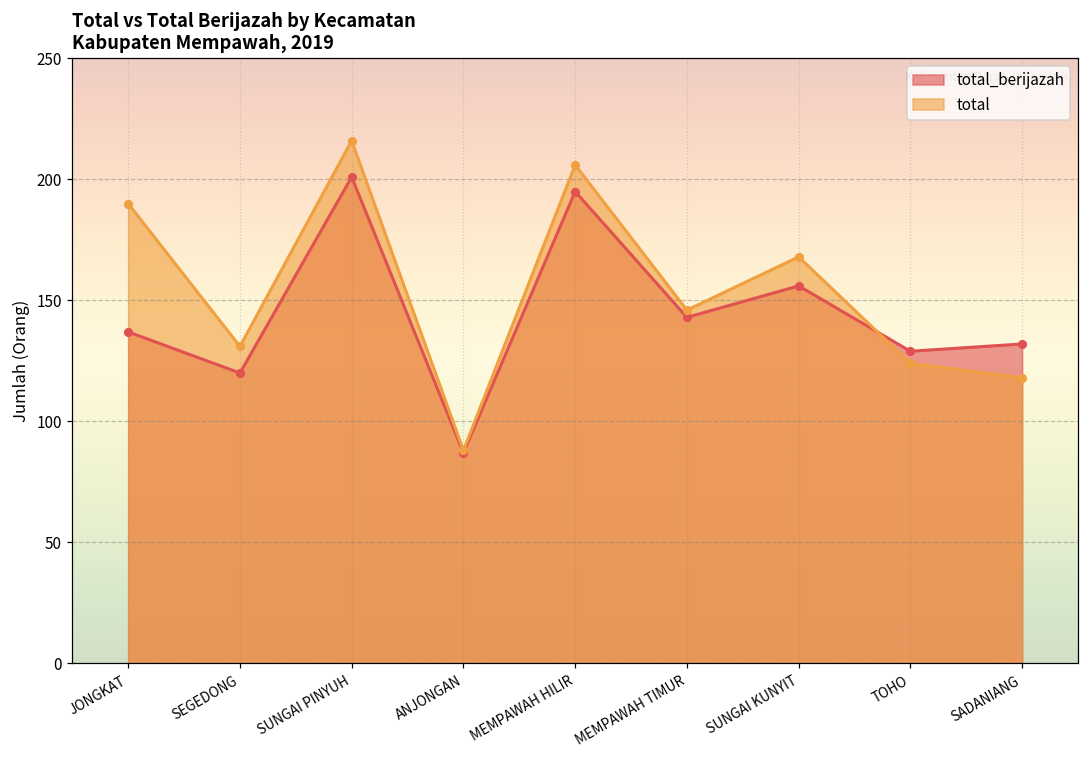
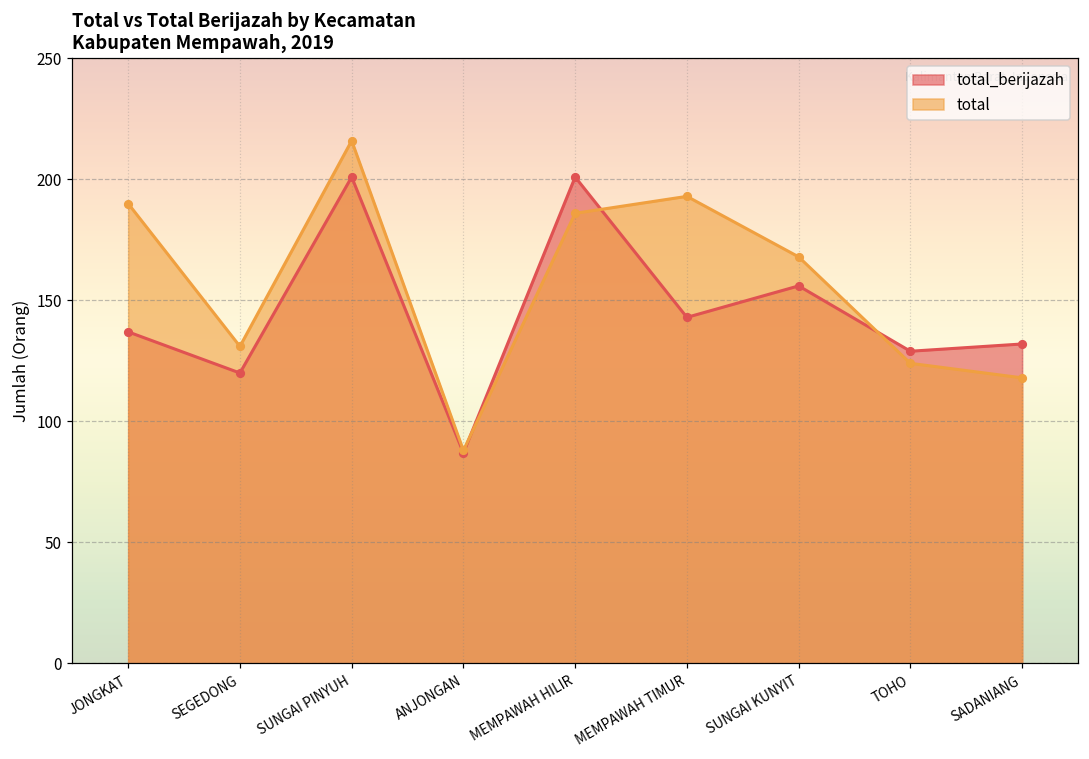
  {
    "total_berijazah": {
      "JONGKAT": 137,
      "SEGEDONG": 120,
      "SUNGAI PINYUH": 201,
-     "MEMPAWAH HILIR": 195,
+     "MEMPAWAH HILIR": 201,
      "MEMPAWAH TIMUR": 143,
      "SUNGAI KUNYIT": 156,
      "TOHO": 129,
      "SADANIANG": 132
    },
    "total": {
      "JONGKAT": 190,
      "SEGEDONG": 131,
      "SUNGAI PINYUH": 216,
-     "MEMPAWAH HILIR": 206,
-     "MEMPAWAH TIMUR": 146,
+     "MEMPAWAH HILIR": 186,
+     "MEMPAWAH TIMUR": 193,
      "SUNGAI KUNYIT": 168,
      "TOHO": 124,
      "SADANIANG": 118
    }
  }
